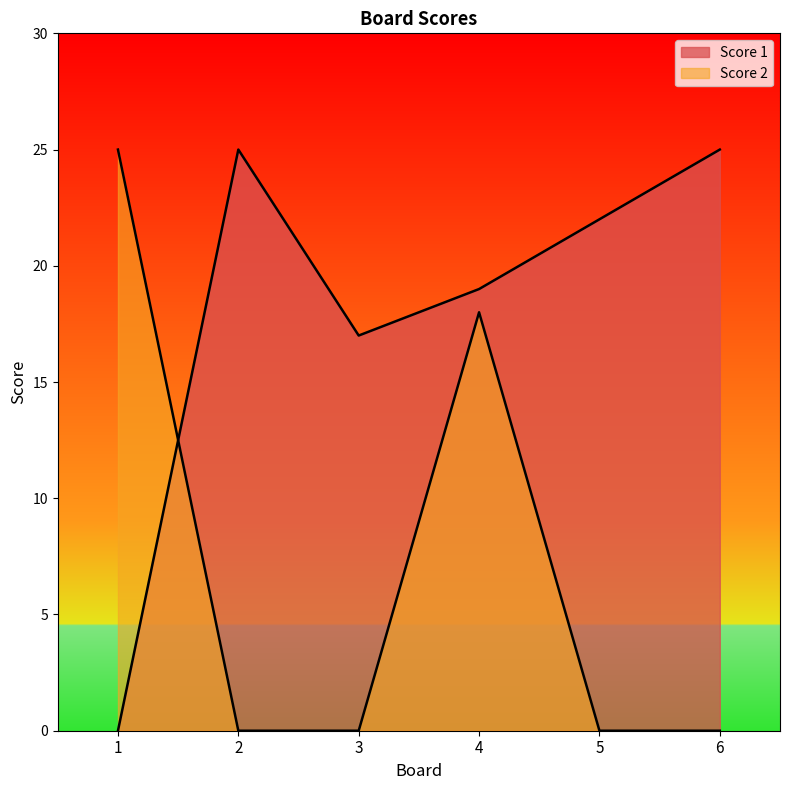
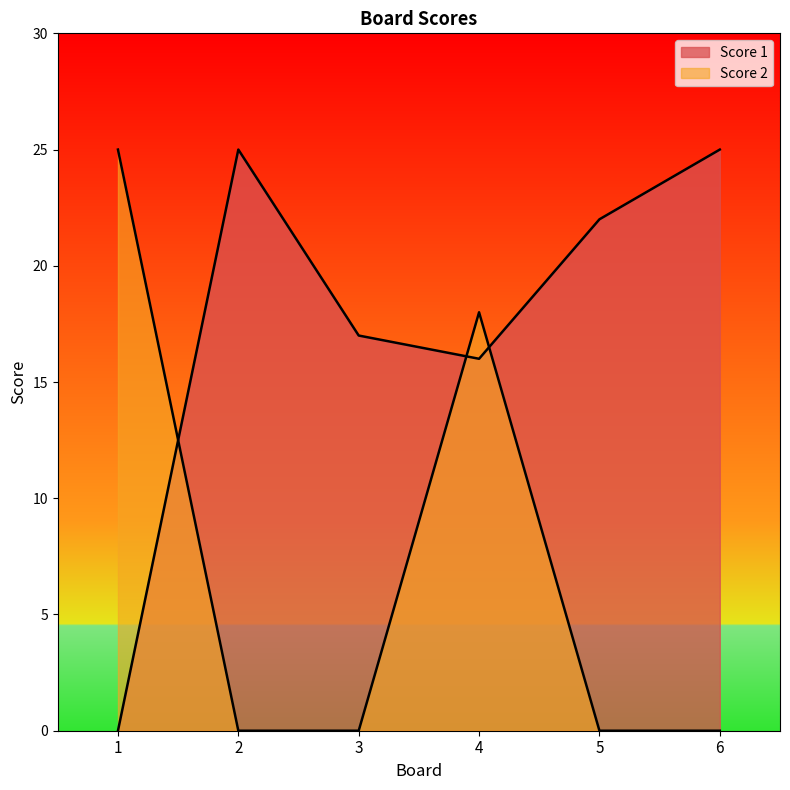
  {
    "Score 1": {
      "1": 0,
      "2": 25,
      "3": 17,
-     "4": 19,
+     "4": 16,
      "5": 22,
      "6": 25
    },
    "Score 2": {
      "1": 25,
      "2": 0,
      "3": 0,
      "4": 18,
      "5": 0,
      "6": 0
    }
  }
